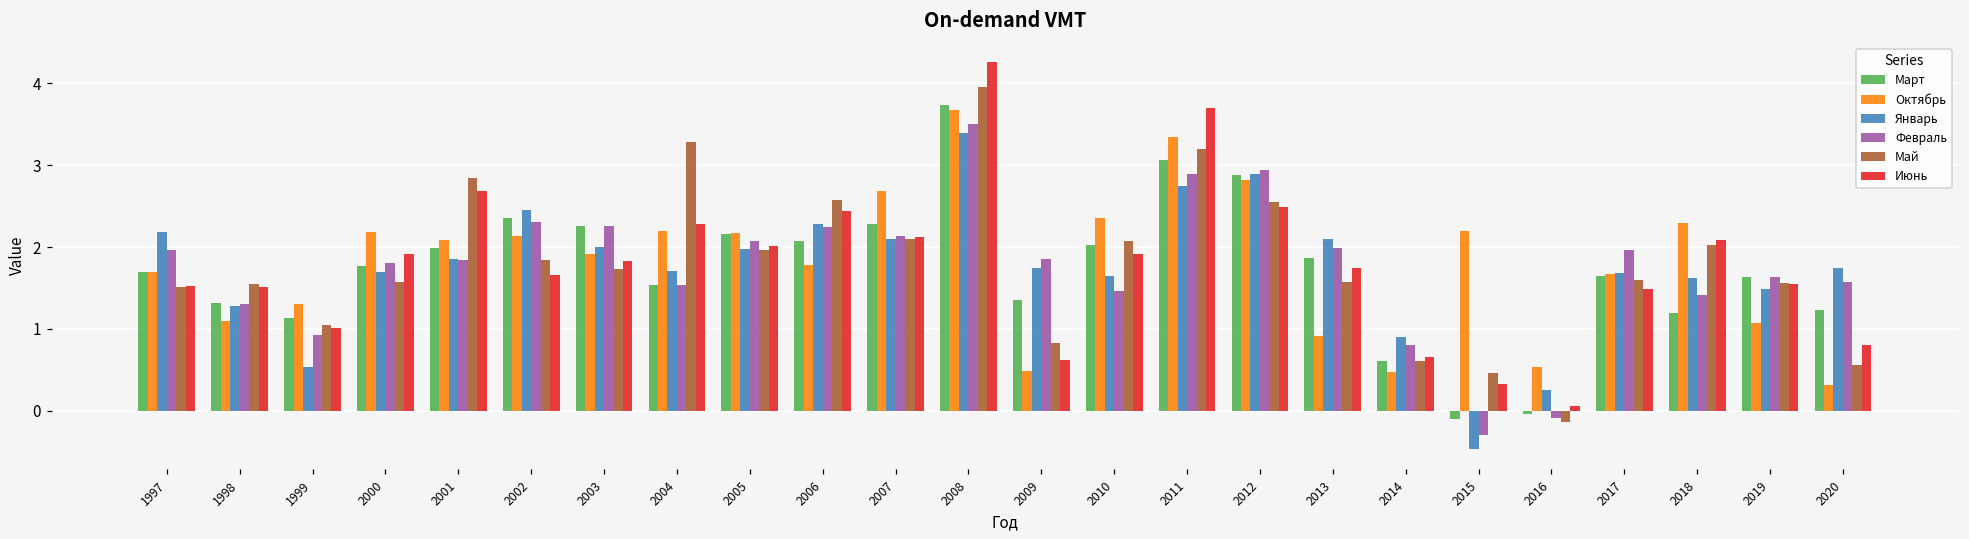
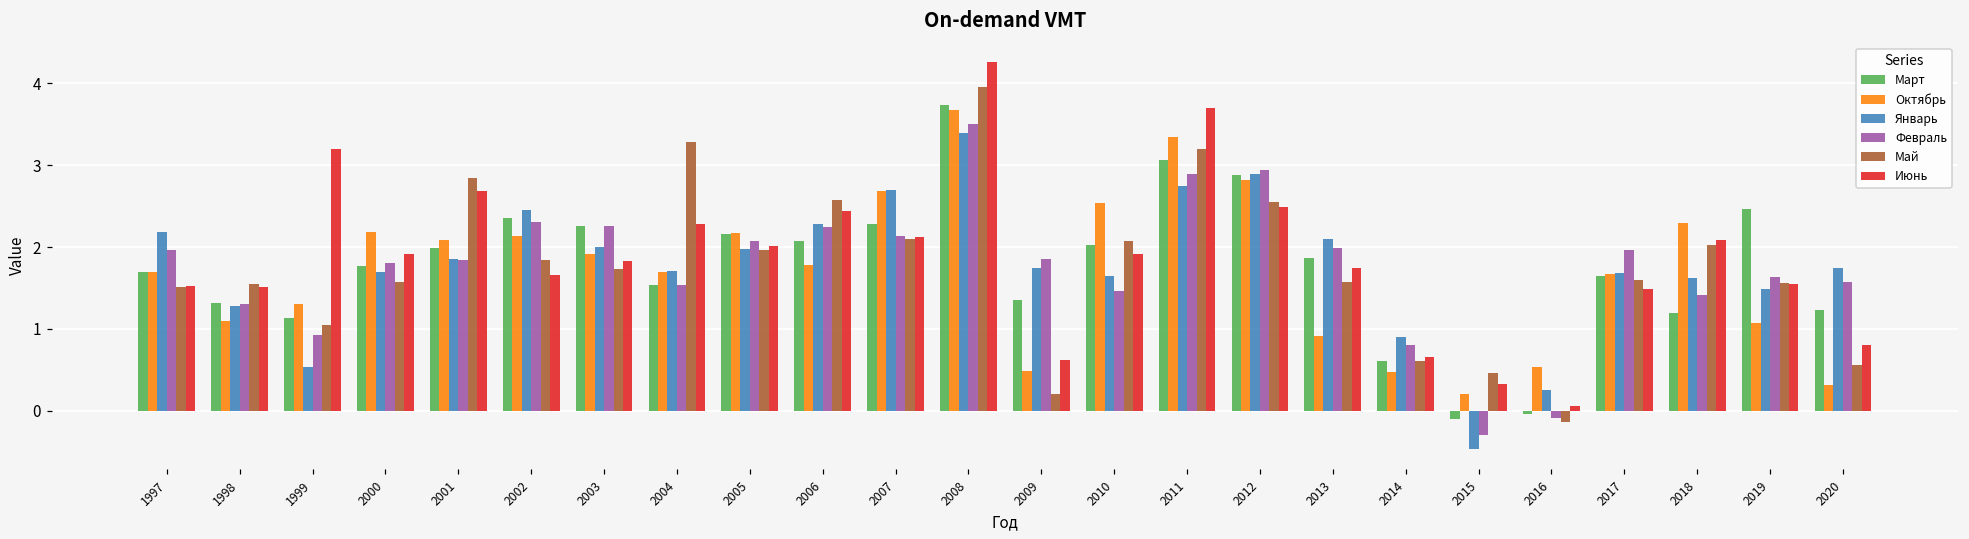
  {
    "Март": {
      "1997": 1.7,
      "1998": 1.3,
      "1999": 1.1,
      "2000": 1.8,
      "2001": 2.0,
      "2002": 2.4,
      "2003": 2.3,
      "2004": 1.5,
      "2005": 2.2,
      "2006": 2.1,
      "2007": 2.3,
      "2008": 3.7,
      "2009": 1.4,
      "2010": 2.0,
      "2011": 3.1,
      "2012": 2.9,
      "2013": 1.9,
      "2014": 0.6,
      "2015": -0.1,
      "2016": 0.0,
      "2017": 1.7,
      "2018": 1.2,
-     "2019": 1.6,
+     "2019": 2.5,
      "2020": 1.2
    },
    "Октябрь": {
      "1997": 1.7,
      "1998": 1.1,
      "1999": 1.3,
      "2000": 2.2,
      "2001": 2.1,
      "2002": 2.1,
      "2003": 1.9,
-     "2004": 2.2,
+     "2004": 1.7,
      "2005": 2.2,
      "2006": 1.8,
      "2007": 2.7,
      "2008": 3.7,
      "2009": 0.5,
-     "2010": 2.4,
+     "2010": 2.5,
      "2011": 3.3,
      "2012": 2.8,
      "2013": 0.9,
      "2014": 0.5,
-     "2015": 2.2,
+     "2015": 0.2,
      "2016": 0.5,
      "2017": 1.7,
      "2018": 2.3,
      "2019": 1.1,
      "2020": 0.3
    },
    "Январь": {
      "1997": 2.2,
      "1998": 1.3,
      "1999": 0.5,
      "2000": 1.7,
      "2001": 1.9,
      "2002": 2.5,
      "2003": 2.0,
      "2004": 1.7,
      "2005": 2.0,
      "2006": 2.3,
-     "2007": 2.1,
+     "2007": 2.7,
      "2008": 3.4,
      "2009": 1.8,
      "2010": 1.7,
      "2011": 2.8,
      "2012": 2.9,
      "2013": 2.1,
      "2014": 0.9,
      "2015": -0.5,
      "2016": 0.3,
      "2017": 1.7,
      "2018": 1.6,
      "2019": 1.5,
      "2020": 1.7
    },
    "Февраль": {
      "1997": 2.0,
      "1998": 1.3,
      "1999": 0.9,
      "2000": 1.8,
      "2001": 1.8,
      "2002": 2.3,
      "2003": 2.3,
      "2004": 1.5,
      "2005": 2.1,
      "2006": 2.2,
      "2007": 2.1,
      "2008": 3.5,
      "2009": 1.9,
      "2010": 1.5,
      "2011": 2.9,
      "2012": 2.9,
      "2013": 2.0,
      "2014": 0.8,
      "2015": -0.3,
      "2016": -0.1,
      "2017": 2.0,
      "2018": 1.4,
      "2019": 1.6,
      "2020": 1.6
    },
    "Май": {
      "1997": 1.5,
      "1998": 1.6,
      "1999": 1.1,
      "2000": 1.6,
      "2001": 2.9,
      "2002": 1.8,
      "2003": 1.7,
      "2004": 3.3,
      "2005": 2.0,
      "2006": 2.6,
      "2007": 2.1,
      "2008": 4.0,
-     "2009": 0.8,
+     "2009": 0.2,
      "2010": 2.1,
      "2011": 3.2,
      "2012": 2.6,
      "2013": 1.6,
      "2014": 0.6,
      "2015": 0.5,
      "2016": -0.1,
      "2017": 1.6,
      "2018": 2.0,
      "2019": 1.6,
      "2020": 0.6
    },
    "Июнь": {
      "1997": 1.5,
      "1998": 1.5,
-     "1999": 1.0,
+     "1999": 3.2,
      "2000": 1.9,
      "2001": 2.7,
      "2002": 1.7,
      "2003": 1.8,
      "2004": 2.3,
      "2005": 2.0,
      "2006": 2.4,
      "2007": 2.1,
      "2008": 4.3,
      "2009": 0.6,
      "2010": 1.9,
      "2011": 3.7,
      "2012": 2.5,
      "2013": 1.8,
      "2014": 0.7,
      "2015": 0.3,
      "2016": 0.1,
      "2017": 1.5,
      "2018": 2.1,
      "2019": 1.6,
      "2020": 0.8
    }
  }
